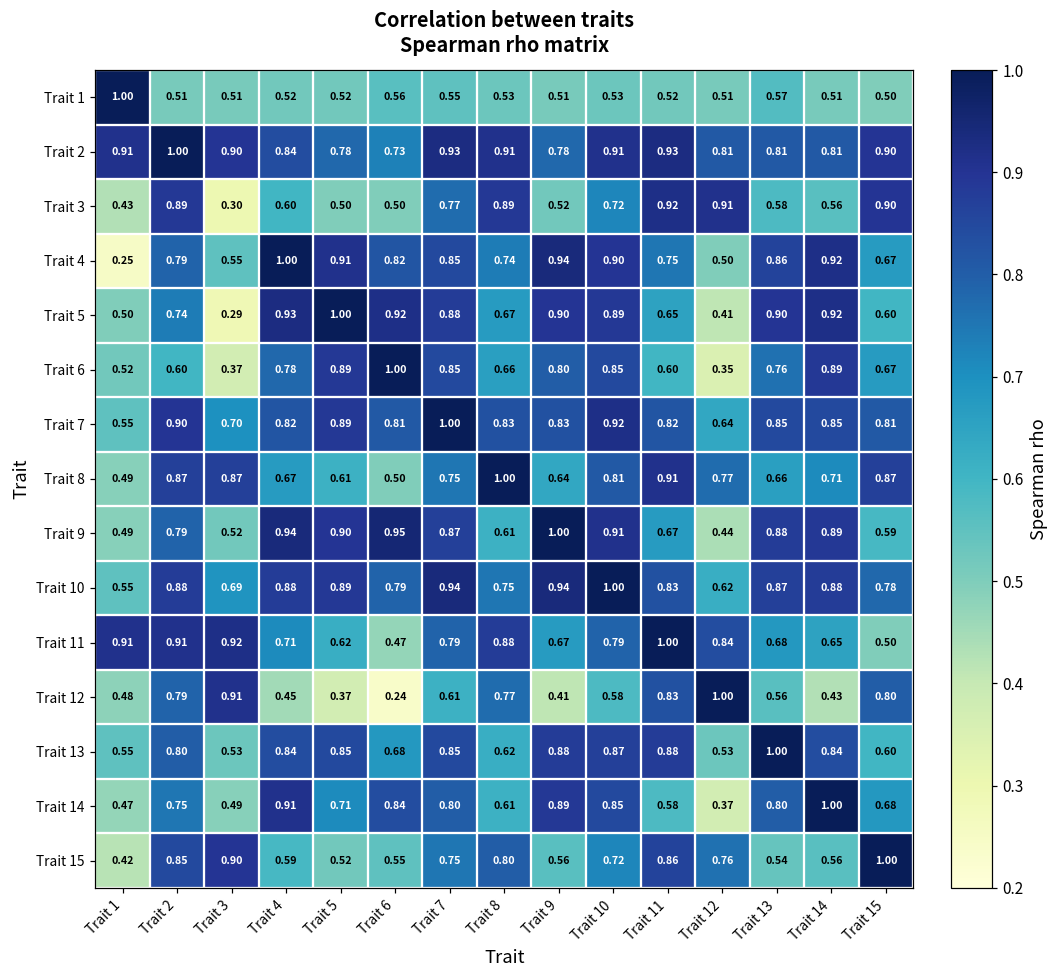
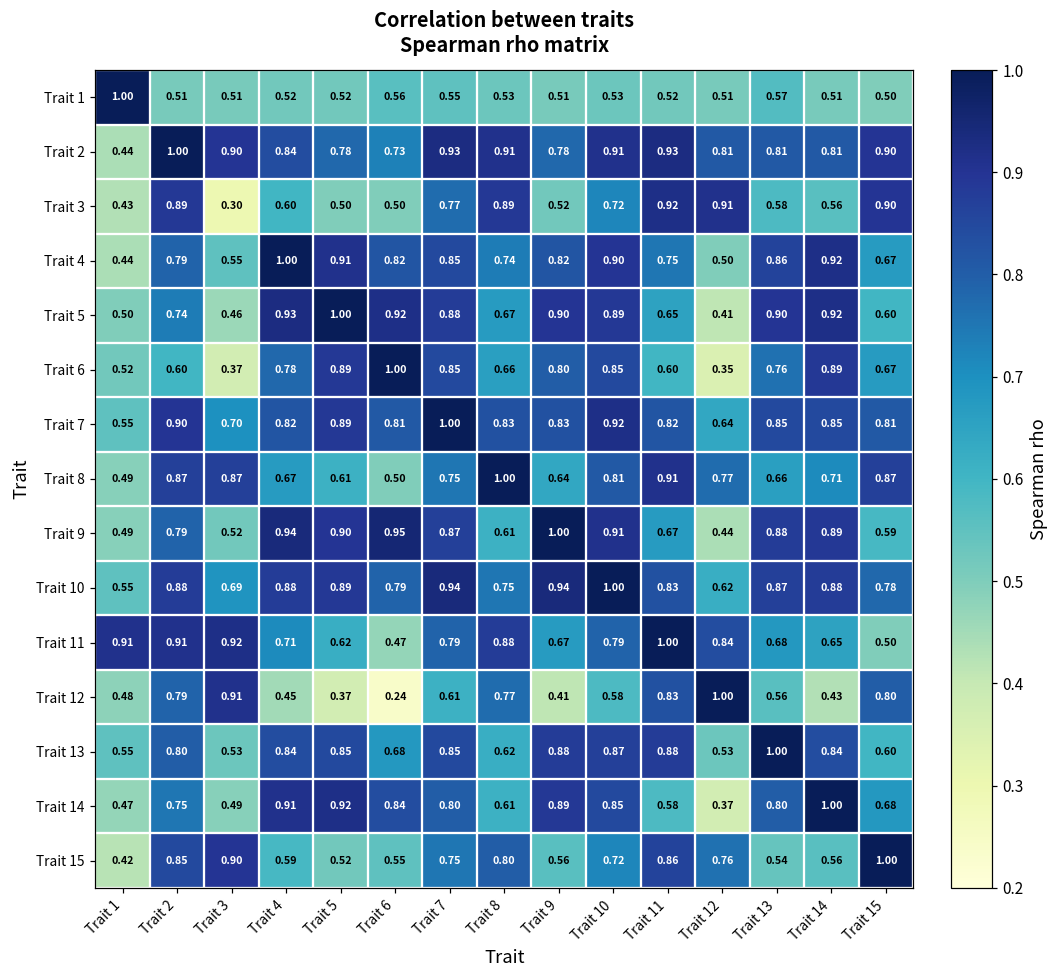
  {
    "Trait 2": {
-     "Trait 1": 0.91,
+     "Trait 1": 0.44,
      "Trait 2": 1.00,
      "Trait 3": 0.90,
      "Trait 4": 0.84,
      "Trait 5": 0.78,
      "Trait 6": 0.73,
      "Trait 7": 0.93,
      "Trait 8": 0.91,
      "Trait 9": 0.78,
      "Trait 10": 0.91,
      "Trait 11": 0.93,
      "Trait 12": 0.81,
      "Trait 13": 0.81,
      "Trait 14": 0.81,
      "Trait 15": 0.90
    },
    "Trait 4": {
-     "Trait 1": 0.25,
+     "Trait 1": 0.44,
      "Trait 2": 0.79,
      "Trait 3": 0.55,
      "Trait 4": 1.00,
      "Trait 5": 0.91,
      "Trait 6": 0.82,
      "Trait 7": 0.85,
      "Trait 8": 0.74,
-     "Trait 9": 0.94,
+     "Trait 9": 0.82,
      "Trait 10": 0.90,
      "Trait 11": 0.75,
      "Trait 12": 0.50,
      "Trait 13": 0.86,
      "Trait 14": 0.92,
      "Trait 15": 0.67
    },
    "Trait 5": {
      "Trait 1": 0.50,
      "Trait 2": 0.74,
-     "Trait 3": 0.29,
+     "Trait 3": 0.46,
      "Trait 4": 0.93,
      "Trait 5": 1.00,
      "Trait 6": 0.92,
      "Trait 7": 0.88,
      "Trait 8": 0.67,
      "Trait 9": 0.90,
      "Trait 10": 0.89,
      "Trait 11": 0.65,
      "Trait 12": 0.41,
      "Trait 13": 0.90,
      "Trait 14": 0.92,
      "Trait 15": 0.60
    },
    "Trait 14": {
      "Trait 1": 0.47,
      "Trait 2": 0.75,
      "Trait 3": 0.49,
      "Trait 4": 0.91,
-     "Trait 5": 0.71,
+     "Trait 5": 0.92,
      "Trait 6": 0.84,
      "Trait 7": 0.80,
      "Trait 8": 0.61,
      "Trait 9": 0.89,
      "Trait 10": 0.85,
      "Trait 11": 0.58,
      "Trait 12": 0.37,
      "Trait 13": 0.80,
      "Trait 14": 1.00,
      "Trait 15": 0.68
    }
  }
